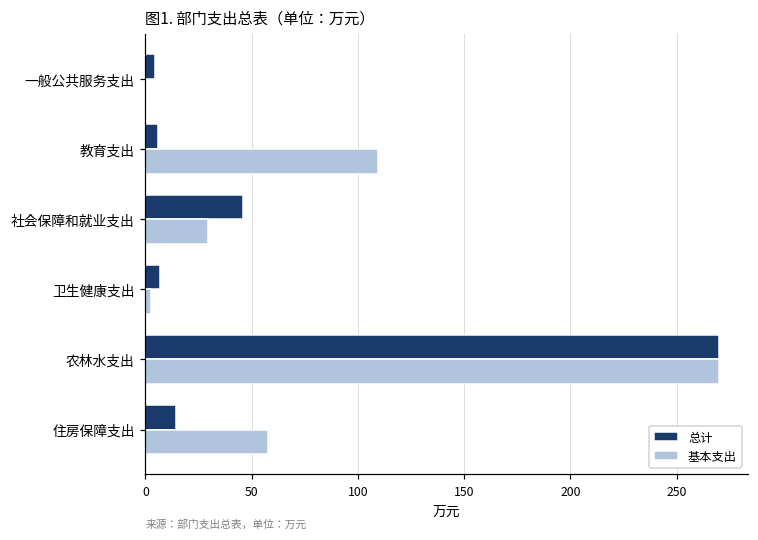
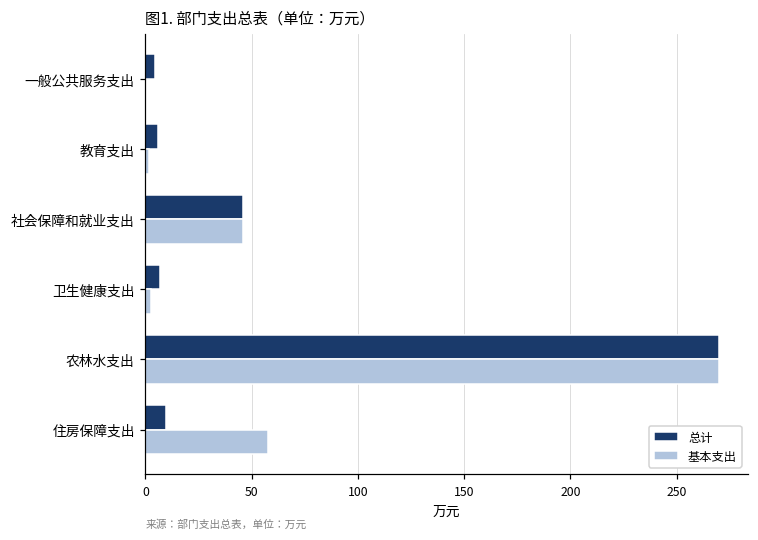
  {
    "总计": {
      "一般公共服务支出": 5,
      "教育支出": 6,
      "社会保障和就业支出": 46,
      "卫生健康支出": 7,
      "农林水支出": 270,
-     "住房保障支出": 15
+     "住房保障支出": 10
    },
    "基本支出": {
      "一般公共服务支出": 0,
-     "教育支出": 109,
-     "社会保障和就业支出": 30,
+     "教育支出": 2,
+     "社会保障和就业支出": 46,
      "卫生健康支出": 3,
      "农林水支出": 270,
      "住房保障支出": 58
    }
  }
